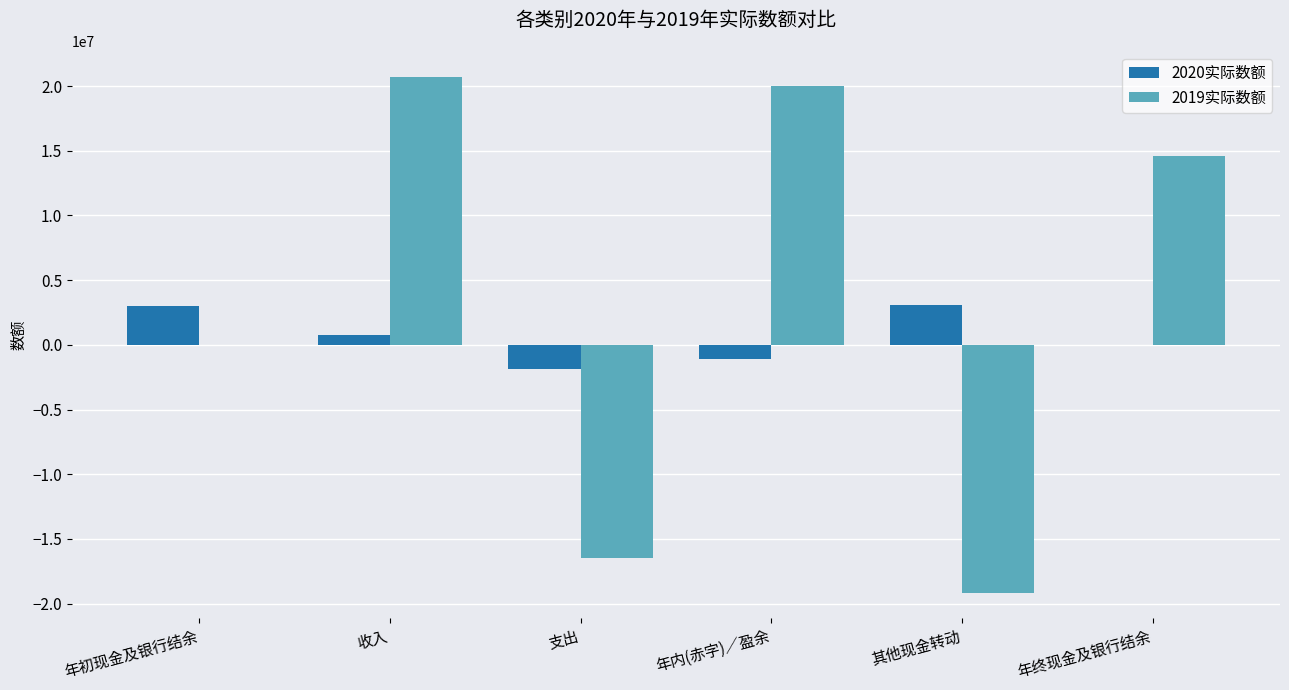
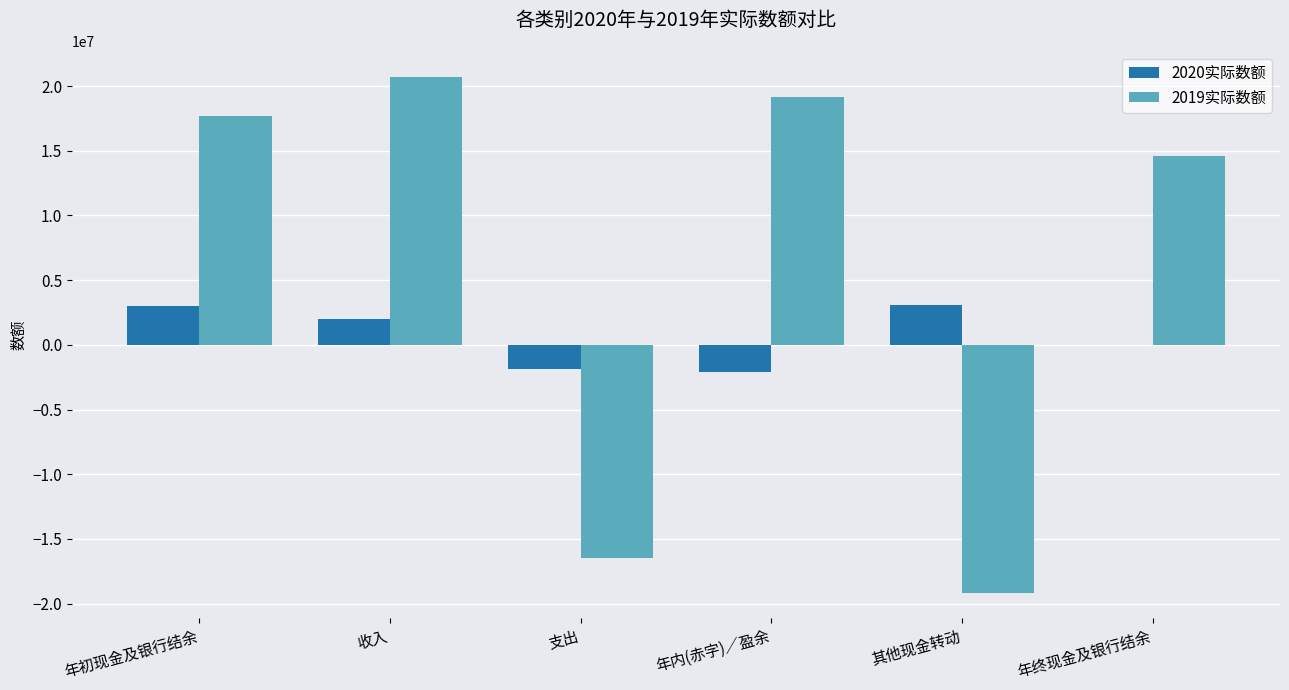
  {
    "2020实际数额": {
      "年初现金及银行结余": 3000000,
-     "收入": 800000,
+     "收入": 2000000,
      "支出": -1900000,
-     "年内(赤字)／盈余": -1100000,
+     "年内(赤字)／盈余": -2100000,
      "其他现金转动": 3100000
    },
    "2019实际数额": {
-     "年初现金及银行结余": 0,
+     "年初现金及银行结余": 17700000,
      "收入": 20700000,
      "支出": -16500000,
-     "年内(赤字)／盈余": 20000000,
+     "年内(赤字)／盈余": 19100000,
      "其他现金转动": -19100000,
      "年终现金及银行结余": 14600000
    }
  }
